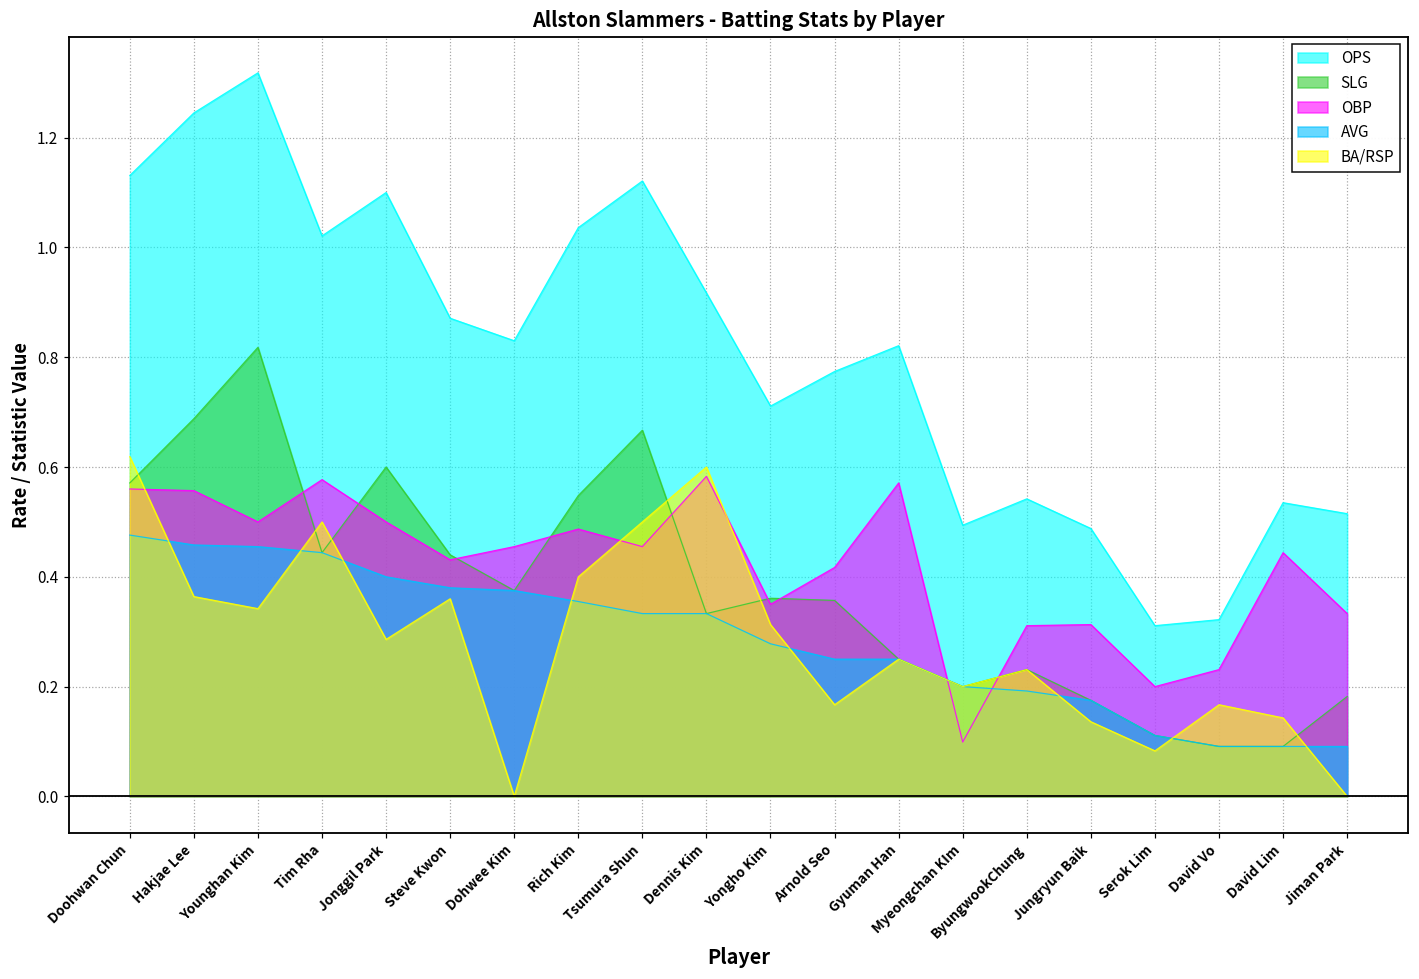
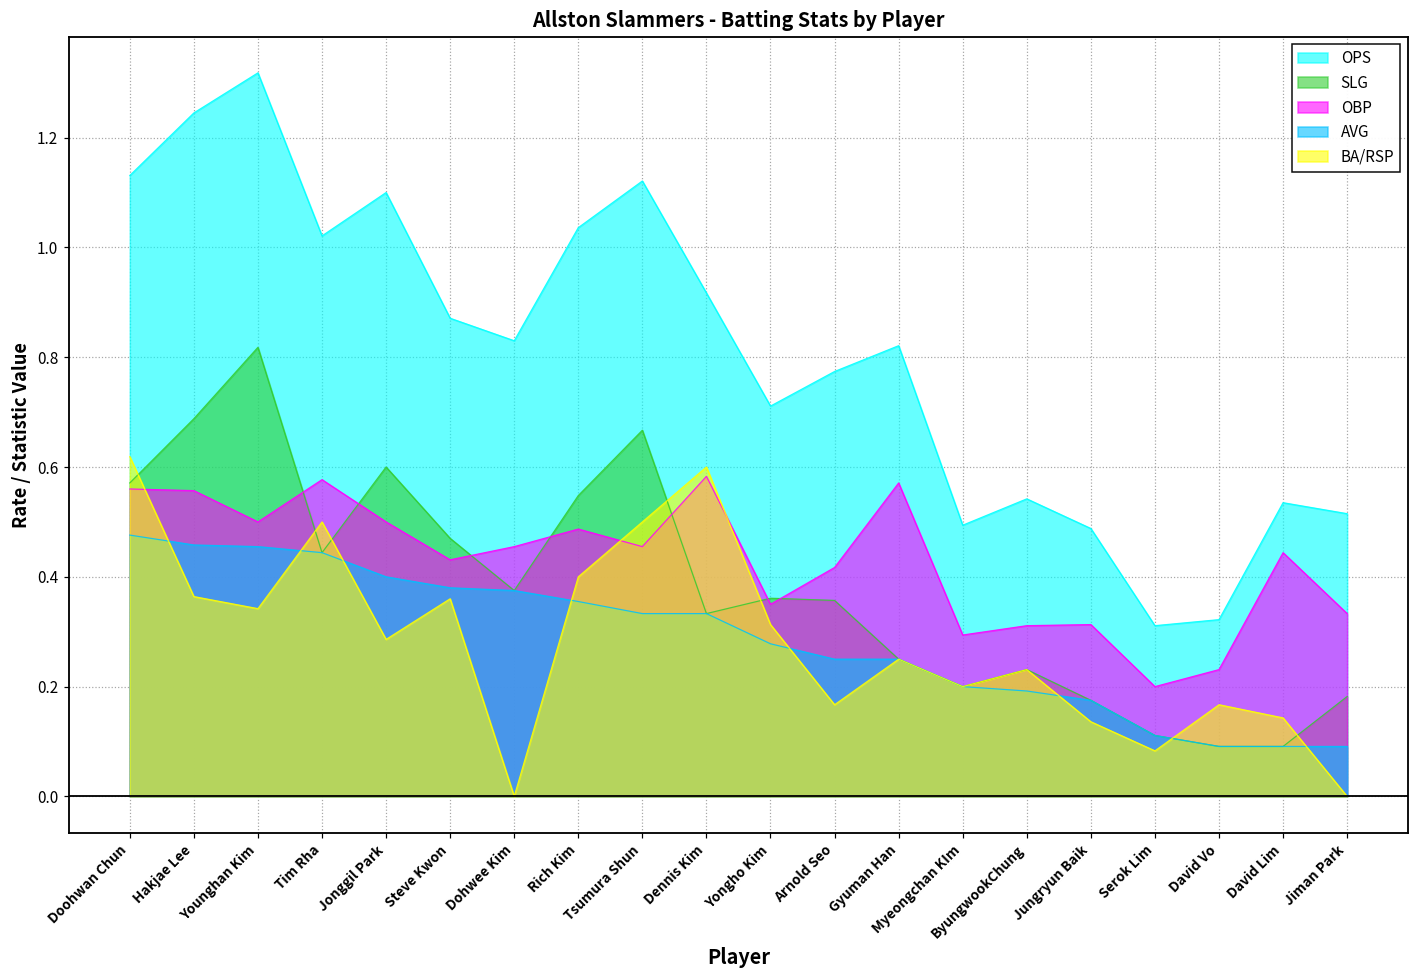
  {
    "SLG": {
      "Doohwan Chun": 0.57,
      "Hakjae Lee": 0.69,
      "Younghan Kim": 0.82,
      "Jonggil Park": 0.60,
-     "Steve Kwon": 0.44,
+     "Steve Kwon": 0.47,
      "Rich Kim": 0.55,
      "Tsumura Shun": 0.67,
      "Yongho Kim": 0.36,
      "Arnold Seo": 0.36,
      "Jiman Park": 0.18
    },
    "OBP": {
      "Doohwan Chun": 0.56,
      "Hakjae Lee": 0.56,
      "Younghan Kim": 0.50,
      "Tim Rha": 0.58,
      "Jonggil Park": 0.50,
      "Steve Kwon": 0.43,
      "Dohwee Kim": 0.46,
      "Rich Kim": 0.49,
      "Tsumura Shun": 0.46,
      "Dennis Kim": 0.58,
      "Yongho Kim": 0.35,
      "Arnold Seo": 0.42,
      "Gyuman Han": 0.57,
-     "Myeongchan KIm": 0.10,
+     "Myeongchan KIm": 0.29,
      "ByungwookChung": 0.31,
      "Jungryun Baik": 0.31,
      "Serok Lim": 0.20,
      "David Vo": 0.23,
      "David Lim": 0.44,
      "Jiman Park": 0.33
    },
    "BA/RSP": {
      "Doohwan Chun": 0.62,
      "Hakjae Lee": 0.36,
      "Younghan Kim": 0.34,
      "Tim Rha": 0.50,
      "Jonggil Park": 0.29,
      "Steve Kwon": 0.36,
      "Dohwee Kim": 0.00,
      "Rich Kim": 0.40,
      "Tsumura Shun": 0.50,
      "Dennis Kim": 0.60,
      "Yongho Kim": 0.31,
      "Arnold Seo": 0.17,
      "Jungryun Baik": 0.14,
      "Serok Lim": 0.08,
      "David Vo": 0.17,
      "David Lim": 0.14,
      "Jiman Park": 0.00
    }
  }
